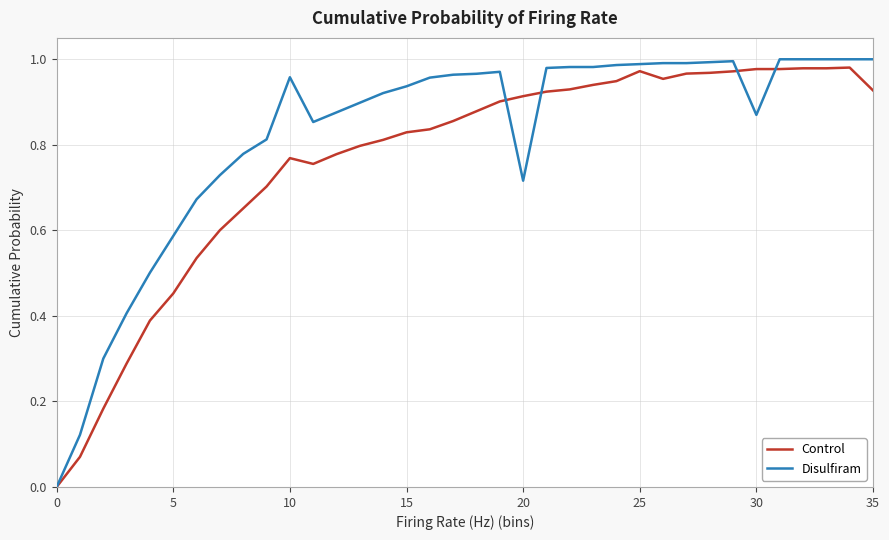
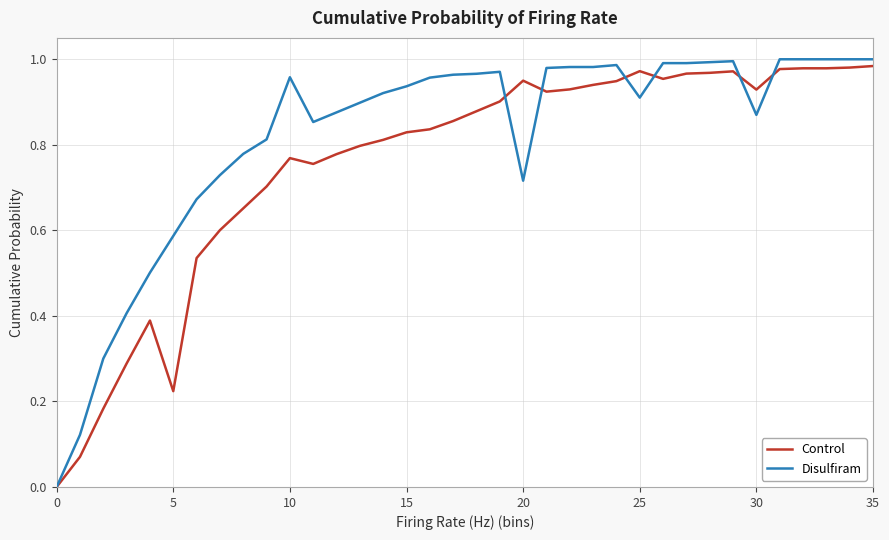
  {
    "Control": {
-     "5": 0.45,
+     "5": 0.22,
      "10": 0.77,
      "15": 0.83,
-     "20": 0.91,
+     "20": 0.95,
      "25": 0.97,
-     "30": 0.98,
-     "35": 0.93
+     "30": 0.93,
+     "35": 0.98
    },
    "Disulfiram": {
      "5": 0.59,
      "10": 0.96,
      "15": 0.94,
      "20": 0.72,
-     "25": 0.99,
+     "25": 0.91,
      "30": 0.87,
      "35": 1.00
    }
  }
